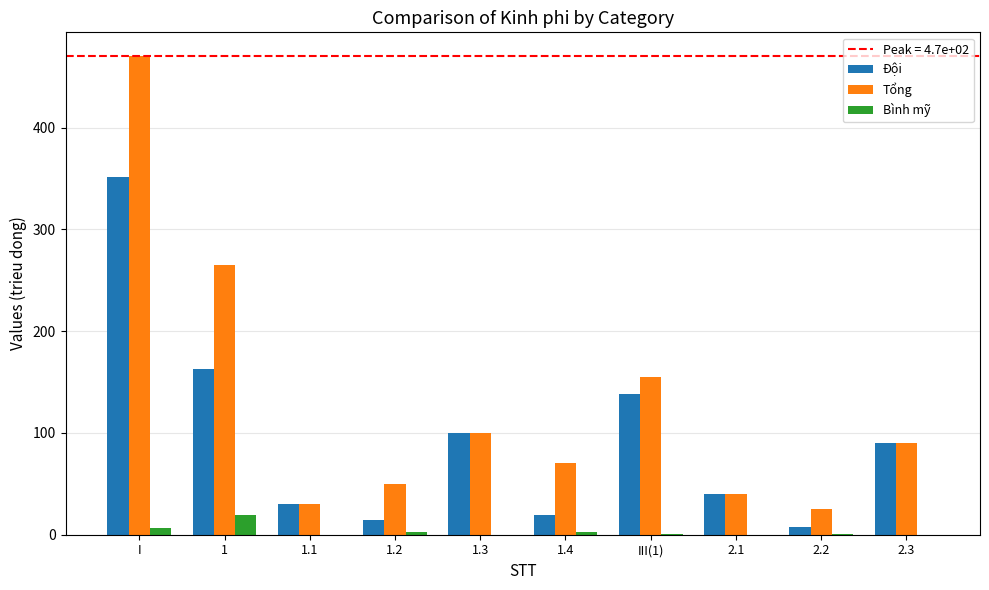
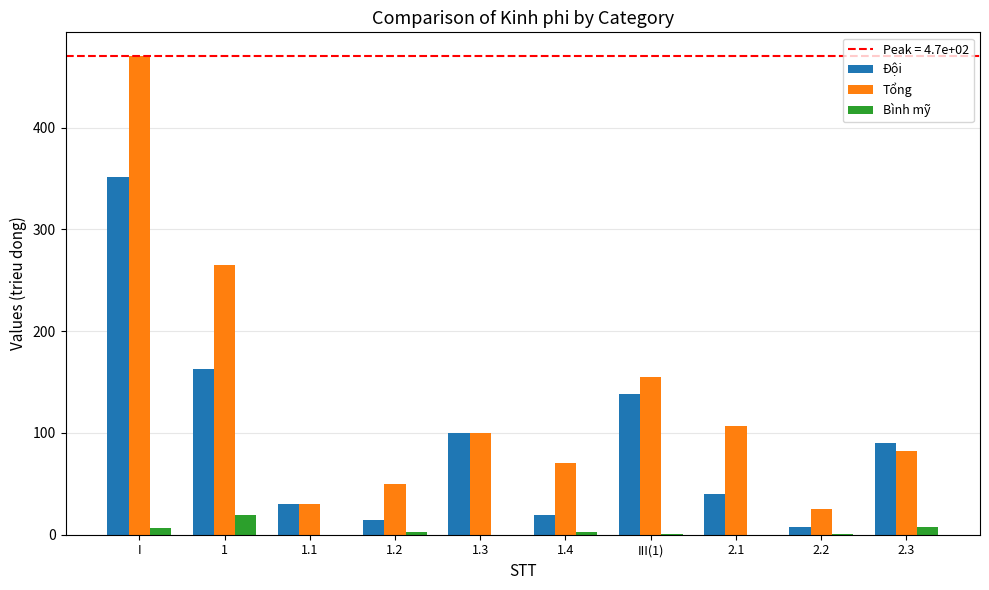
  {
    "Đội": {
      "I": 351,
      "1": 163,
      "1.1": 30,
      "1.2": 14,
      "1.3": 100,
      "1.4": 19,
      "III(1)": 138,
      "2.1": 40,
      "2.2": 8,
      "2.3": 90
    },
    "Tổng": {
      "I": 470,
      "1": 265,
      "1.1": 30,
      "1.2": 50,
      "1.3": 100,
      "1.4": 70,
      "III(1)": 155,
-     "2.1": 40,
+     "2.1": 107,
      "2.2": 25,
-     "2.3": 90
+     "2.3": 82
    },
    "Bình mỹ": {
      "I": 7,
      "1": 19,
      "1.1": 0,
      "1.2": 3,
      "1.3": 0,
      "1.4": 3,
      "2.1": 0,
-     "2.3": 0
+     "2.3": 8
    }
  }
